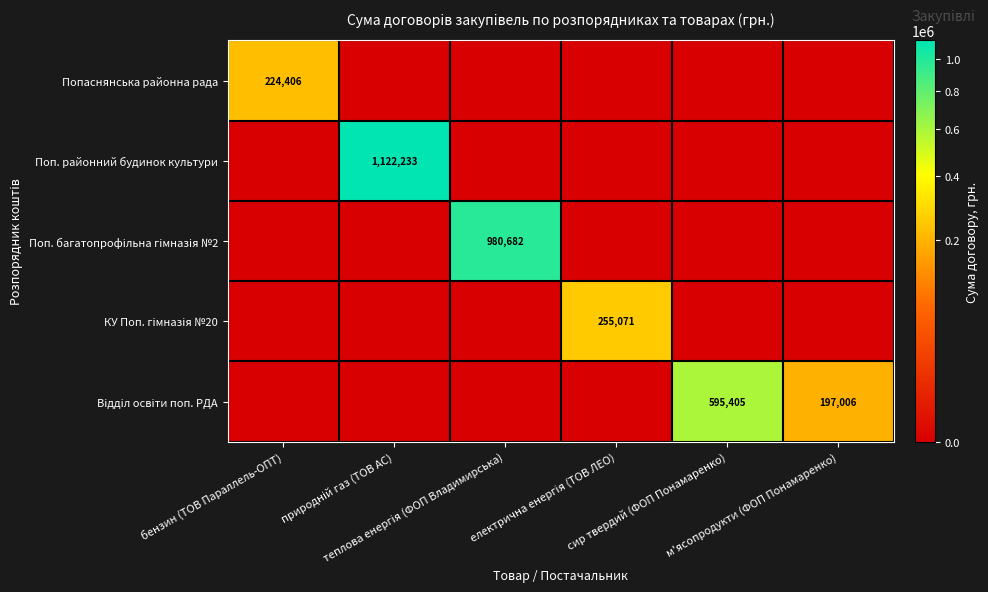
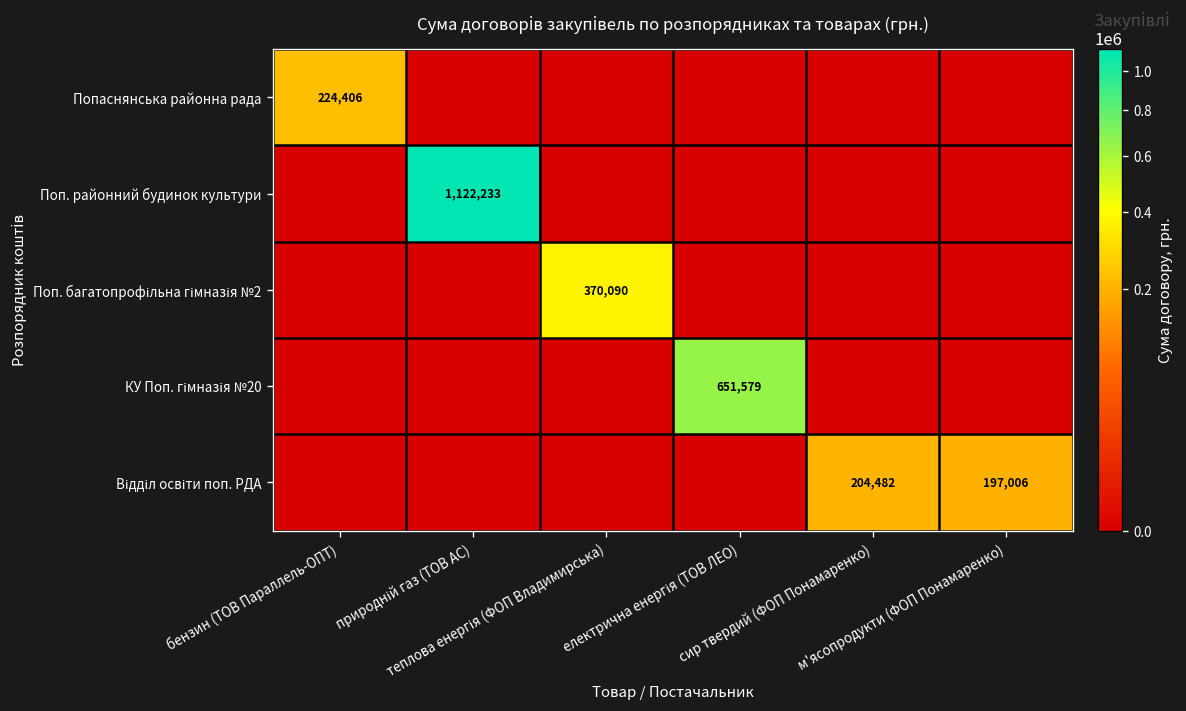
  {
    "Попаснянська районна рада": {
      "бензин (ТОВ Параллель-ОПТ)": "224,406"
    },
    "Поп. районний будинок культури": {
      "природній газ (ТОВ АС)": "1,122,233"
    },
    "Поп. багатопрофільна гімназія №2": {
-     "теплова енергія (ФОП Владимирська)": "980,682"
+     "теплова енергія (ФОП Владимирська)": "370,090"
    },
    "КУ Поп. гімназія №20": {
-     "електрична енергія (ТОВ ЛЕО)": "255,071"
+     "електрична енергія (ТОВ ЛЕО)": "651,579"
    },
    "Відділ освіти поп. РДА": {
-     "сир твердий (ФОП Понамаренко)": "595,405",
+     "сир твердий (ФОП Понамаренко)": "204,482",
      "м'ясопродукти (ФОП Понамаренко)": "197,006"
    }
  }
